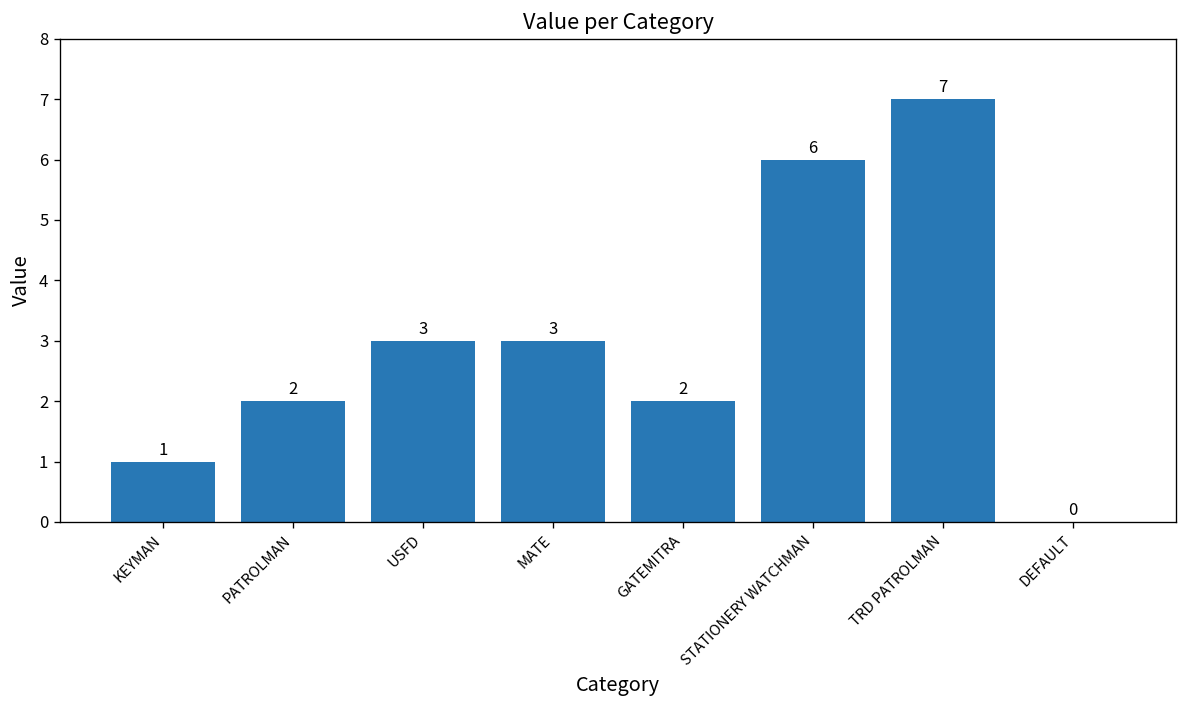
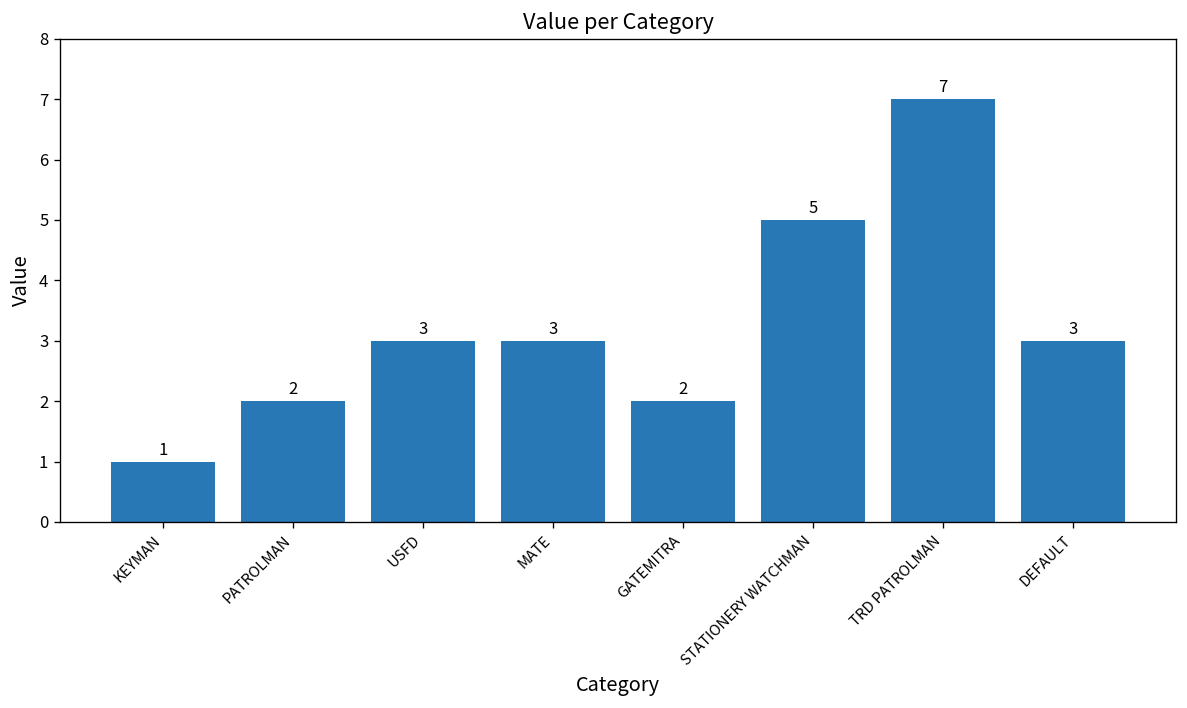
  {
    "KEYMAN": 1,
    "PATROLMAN": 2,
    "USFD": 3,
    "MATE": 3,
    "GATEMITRA": 2,
-   "STATIONERY WATCHMAN": 6,
+   "STATIONERY WATCHMAN": 5,
    "TRD PATROLMAN": 7,
-   "DEFAULT": 0
+   "DEFAULT": 3
  }
